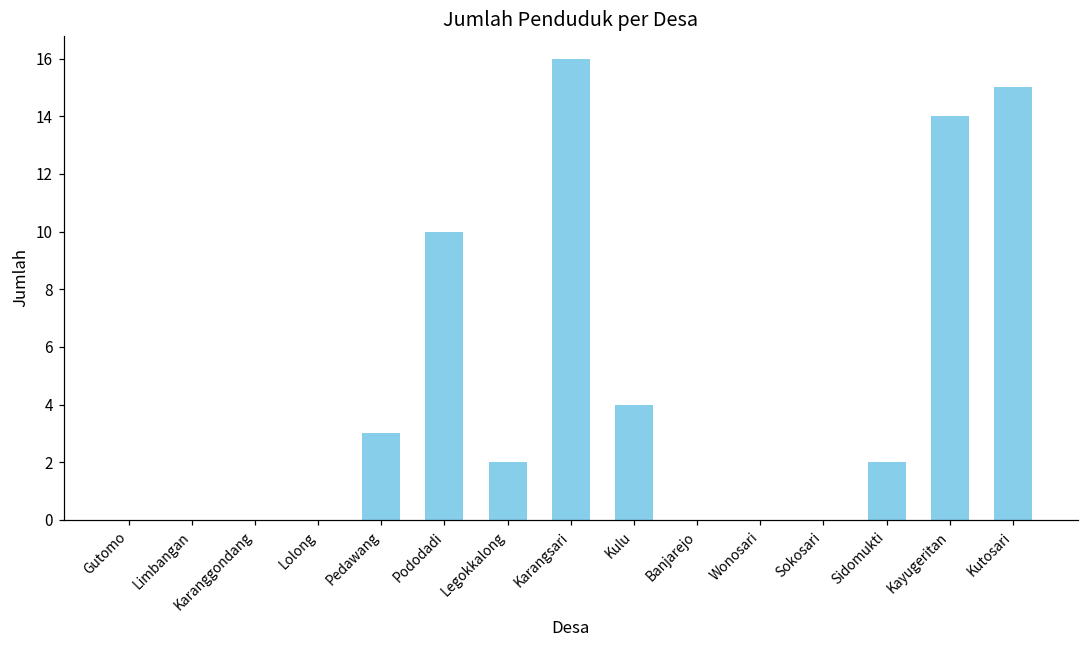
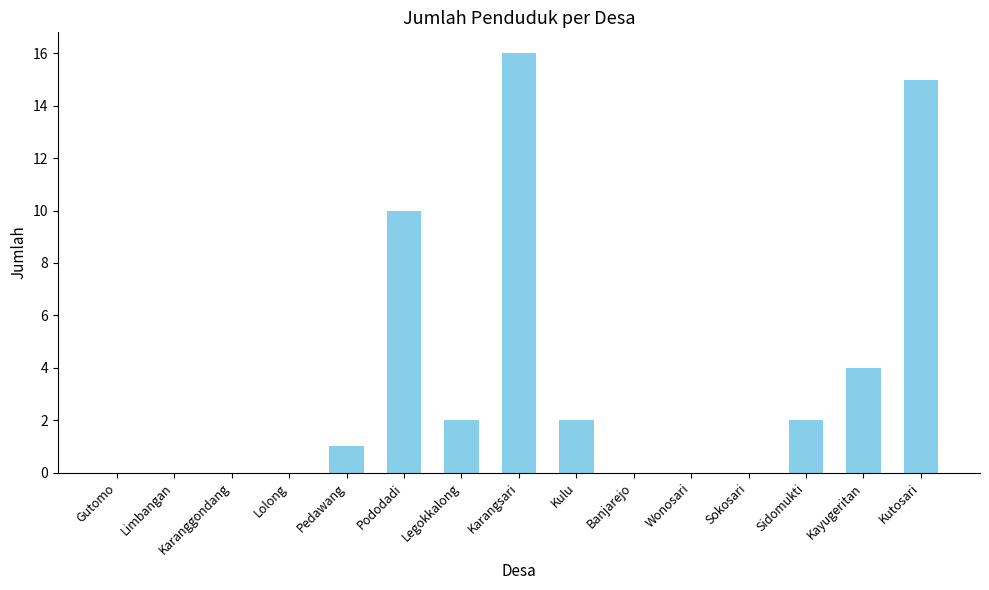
  {
    "Gutomo": 0,
    "Limbangan": 0,
    "Karanggondang": 0,
    "Lolong": 0,
-   "Pedawang": 3,
+   "Pedawang": 1,
    "Pododadi": 10,
    "Legokkalong": 2,
    "Karangsari": 16,
-   "Kulu": 4,
+   "Kulu": 2,
    "Banjarejo": 0,
    "Wonosari": 0,
    "Sokosari": 0,
    "Sidomukti": 2,
-   "Kayugeritan": 14,
+   "Kayugeritan": 4,
    "Kutosari": 15
  }
